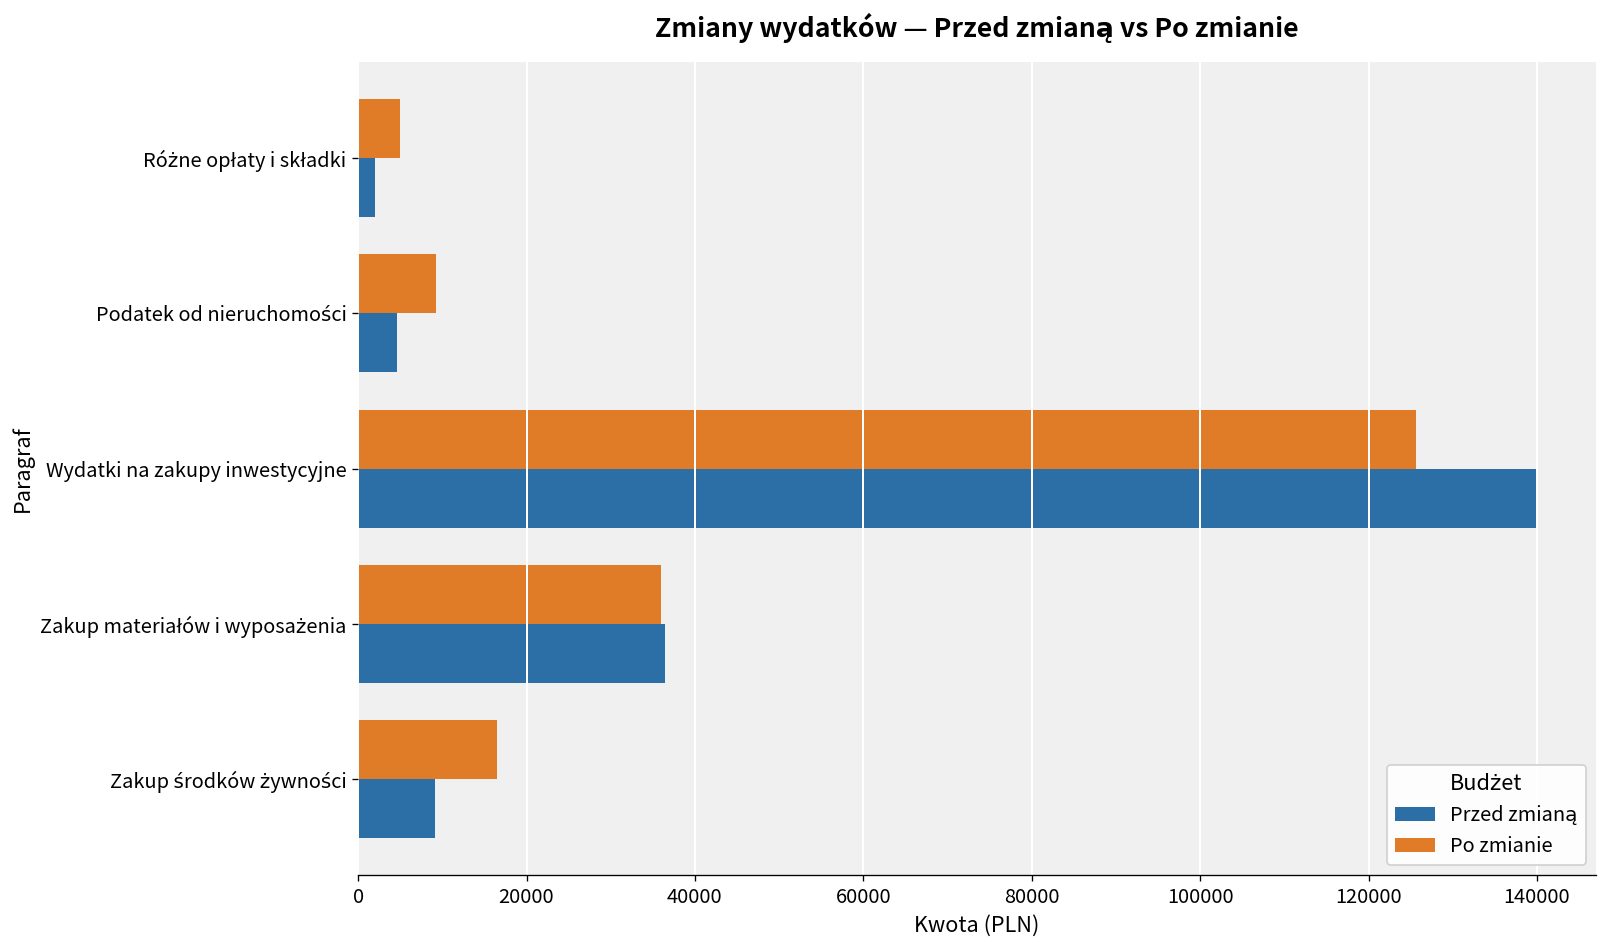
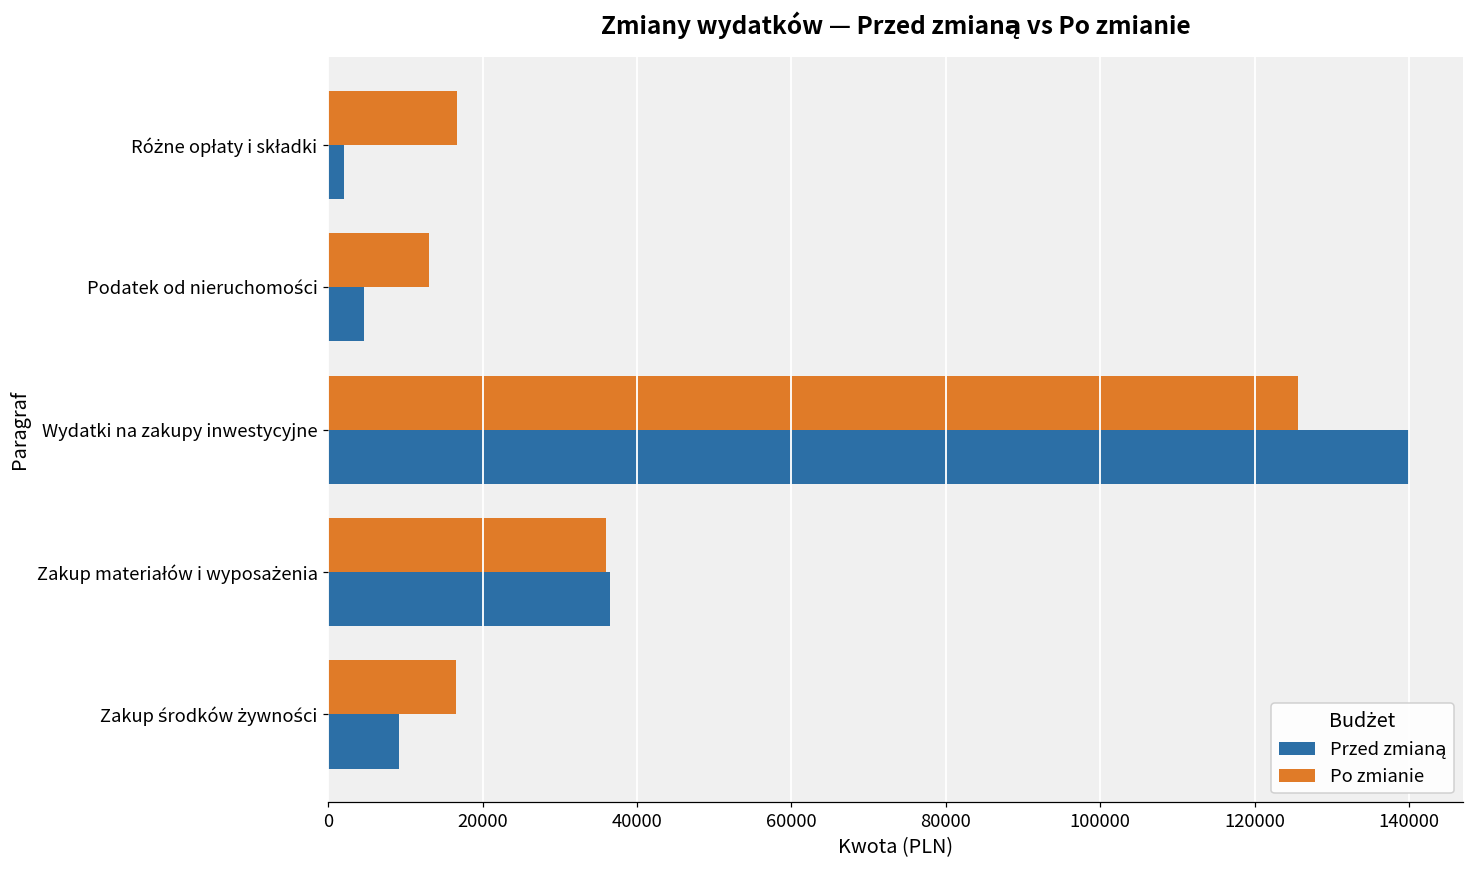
  {
    "Przed zmianą": {
      "Różne opłaty i składki": 2000,
      "Podatek od nieruchomości": 5000,
      "Wydatki na zakupy inwestycyjne": 140000,
      "Zakup materiałów i wyposażenia": 37000,
      "Zakup środków żywności": 9000
    },
    "Po zmianie": {
-     "Różne opłaty i składki": 5000,
-     "Podatek od nieruchomości": 9000,
+     "Różne opłaty i składki": 17000,
+     "Podatek od nieruchomości": 13000,
      "Wydatki na zakupy inwestycyjne": 126000,
      "Zakup materiałów i wyposażenia": 36000,
      "Zakup środków żywności": 17000
    }
  }
